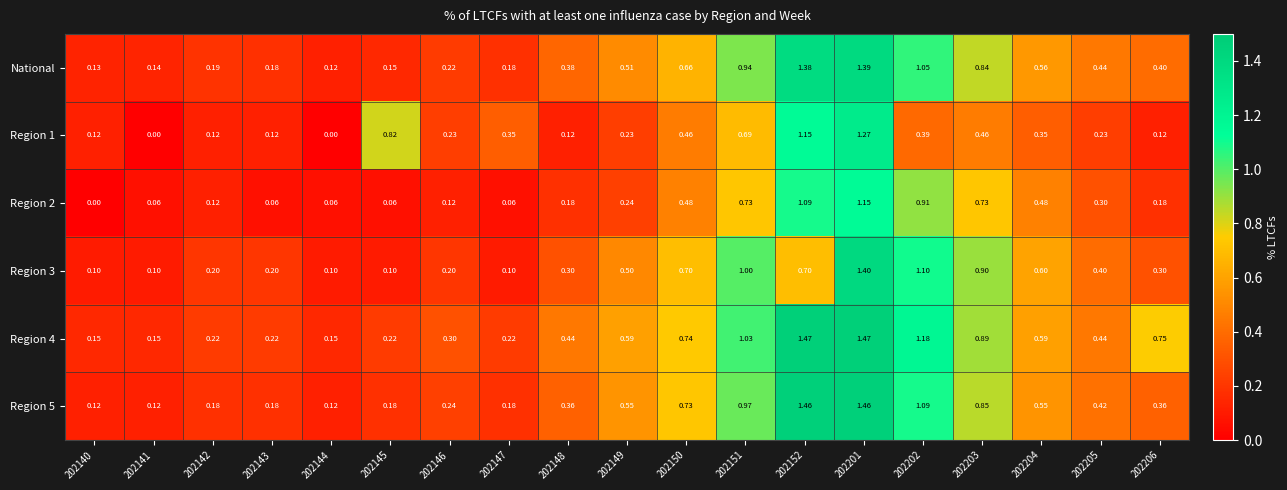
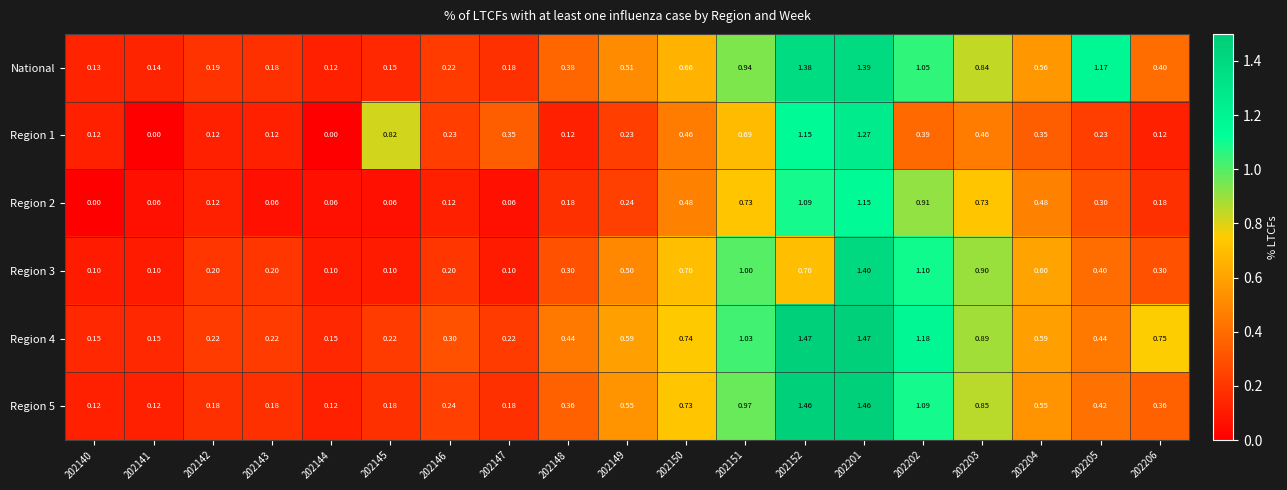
  {
    "National": {
      "202140": 0.13,
      "202141": 0.14,
      "202142": 0.19,
      "202143": 0.18,
      "202144": 0.12,
      "202145": 0.15,
      "202146": 0.22,
      "202147": 0.18,
      "202148": 0.38,
      "202149": 0.51,
      "202150": 0.66,
      "202151": 0.94,
      "202152": 1.38,
      "202201": 1.39,
      "202202": 1.05,
      "202203": 0.84,
      "202204": 0.56,
-     "202205": 0.44,
+     "202205": 1.17,
      "202206": 0.40
    },
    "Region 1": {
      "202140": 0.12,
      "202141": 0.00,
      "202142": 0.12,
      "202143": 0.12,
      "202144": 0.00,
      "202145": 0.82,
      "202146": 0.23,
      "202147": 0.35,
      "202148": 0.12,
      "202149": 0.23,
      "202150": 0.46,
      "202151": 0.69,
      "202152": 1.15,
      "202201": 1.27,
      "202202": 0.39,
      "202203": 0.46,
      "202204": 0.35,
      "202205": 0.23,
      "202206": 0.12
    },
    "Region 2": {
      "202140": 0.00,
      "202141": 0.06,
      "202142": 0.12,
      "202143": 0.06,
      "202144": 0.06,
      "202145": 0.06,
      "202146": 0.12,
      "202147": 0.06,
      "202148": 0.18,
      "202149": 0.24,
      "202150": 0.48,
      "202151": 0.73,
      "202152": 1.09,
      "202201": 1.15,
      "202202": 0.91,
      "202203": 0.73,
      "202204": 0.48,
      "202205": 0.30,
      "202206": 0.18
    },
    "Region 3": {
      "202140": 0.10,
      "202141": 0.10,
      "202142": 0.20,
      "202143": 0.20,
      "202144": 0.10,
      "202145": 0.10,
      "202146": 0.20,
      "202147": 0.10,
      "202148": 0.30,
      "202149": 0.50,
      "202150": 0.70,
      "202151": 1.00,
      "202152": 0.70,
      "202201": 1.40,
      "202202": 1.10,
      "202203": 0.90,
      "202204": 0.60,
      "202205": 0.40,
      "202206": 0.30
    },
    "Region 4": {
      "202140": 0.15,
      "202141": 0.15,
      "202142": 0.22,
      "202143": 0.22,
      "202144": 0.15,
      "202145": 0.22,
      "202146": 0.30,
      "202147": 0.22,
      "202148": 0.44,
      "202149": 0.59,
      "202150": 0.74,
      "202151": 1.03,
      "202152": 1.47,
      "202201": 1.47,
      "202202": 1.18,
      "202203": 0.89,
      "202204": 0.59,
      "202205": 0.44,
      "202206": 0.75
    },
    "Region 5": {
      "202140": 0.12,
      "202141": 0.12,
      "202142": 0.18,
      "202143": 0.18,
      "202144": 0.12,
      "202145": 0.18,
      "202146": 0.24,
      "202147": 0.18,
      "202148": 0.36,
      "202149": 0.55,
      "202150": 0.73,
      "202151": 0.97,
      "202152": 1.46,
      "202201": 1.46,
      "202202": 1.09,
      "202203": 0.85,
      "202204": 0.55,
      "202205": 0.42,
      "202206": 0.36
    }
  }
